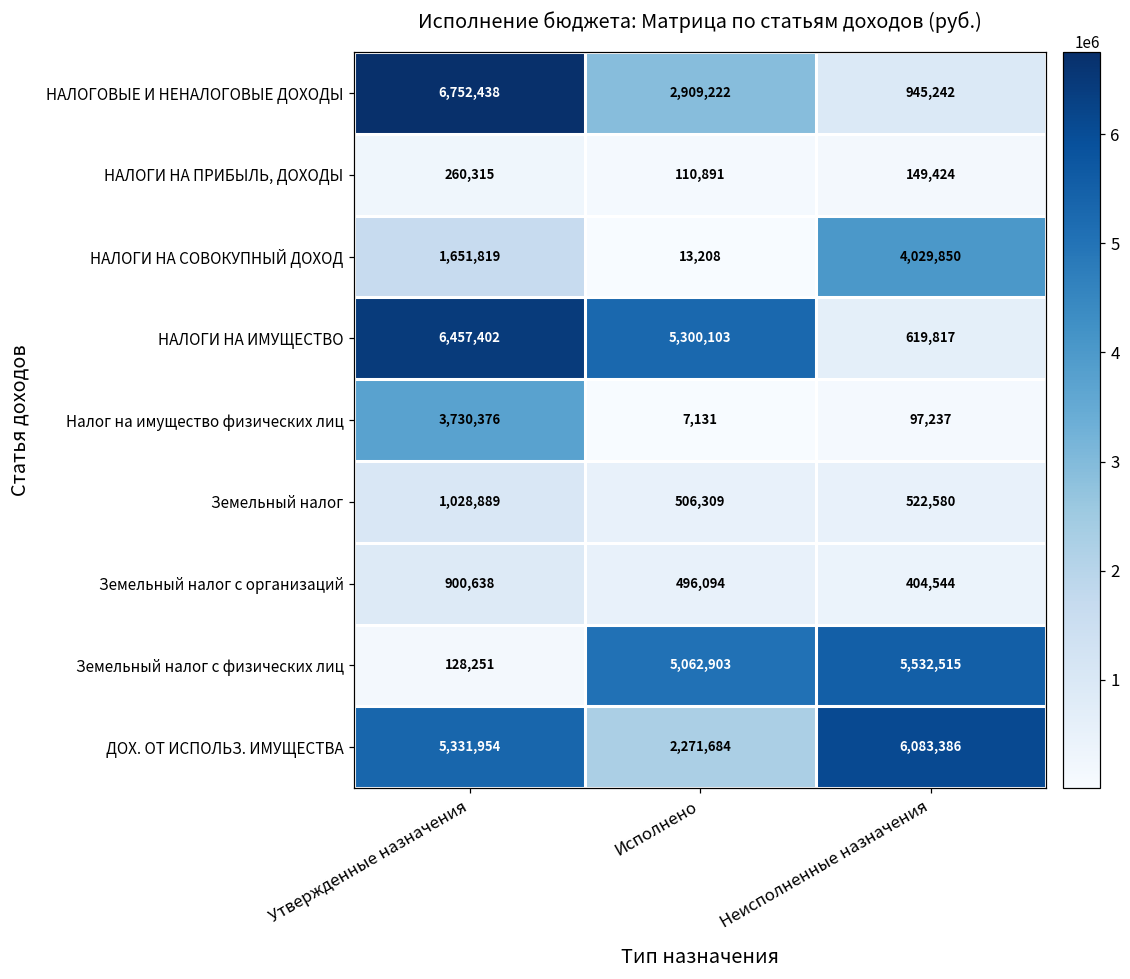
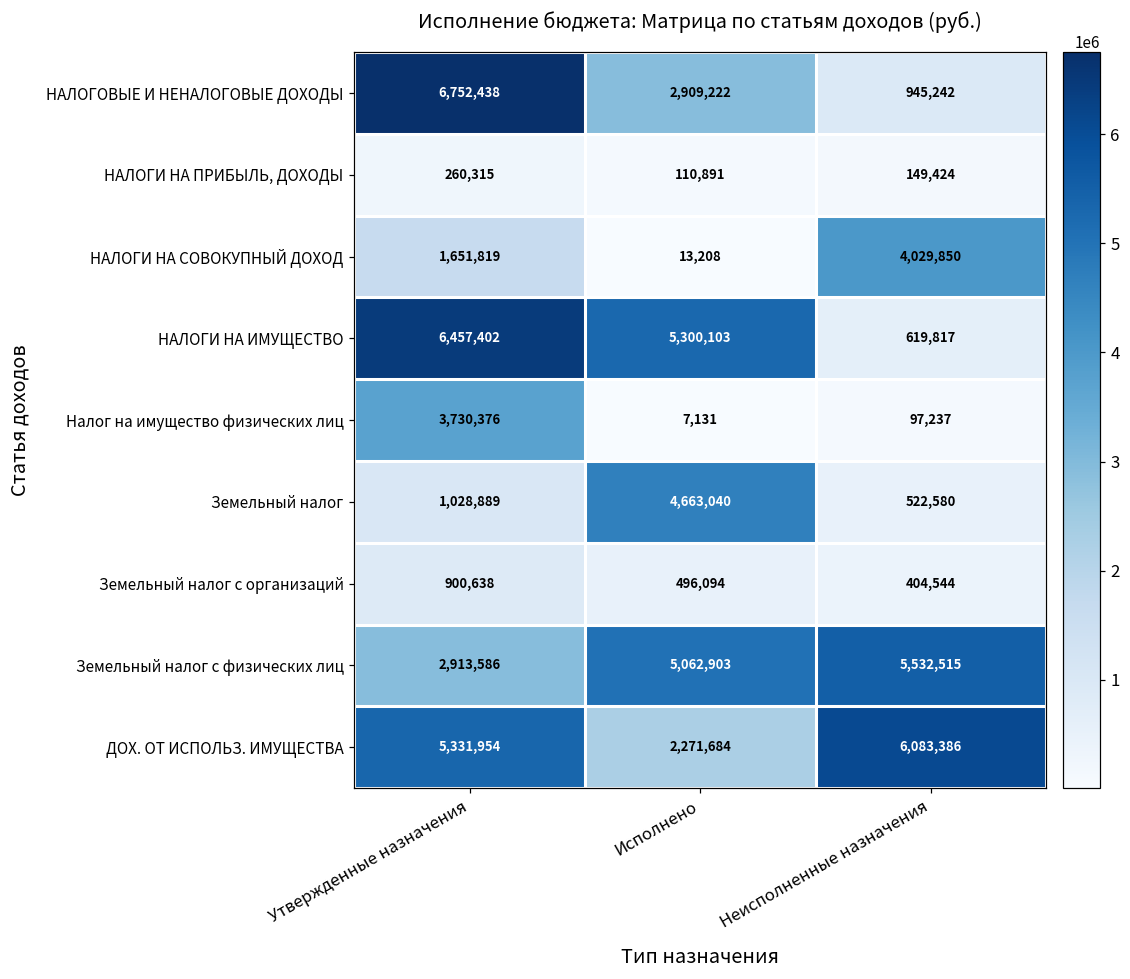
  {
    "НАЛОГОВЫЕ И НЕНАЛОГОВЫЕ ДОХОДЫ": {
      "Утвержденные назначения": "6,752,438",
      "Исполнено": "2,909,222",
      "Неисполненные назначения": "945,242"
    },
    "НАЛОГИ НА ПРИБЫЛЬ, ДОХОДЫ": {
      "Утвержденные назначения": "260,315",
      "Исполнено": "110,891",
      "Неисполненные назначения": "149,424"
    },
    "НАЛОГИ НА СОВОКУПНЫЙ ДОХОД": {
      "Утвержденные назначения": "1,651,819",
      "Исполнено": "13,208",
      "Неисполненные назначения": "4,029,850"
    },
    "НАЛОГИ НА ИМУЩЕСТВО": {
      "Утвержденные назначения": "6,457,402",
      "Исполнено": "5,300,103",
      "Неисполненные назначения": "619,817"
    },
    "Налог на имущество физических лиц": {
      "Утвержденные назначения": "3,730,376",
      "Исполнено": "7,131",
      "Неисполненные назначения": "97,237"
    },
    "Земельный налог": {
      "Утвержденные назначения": "1,028,889",
-     "Исполнено": "506,309",
+     "Исполнено": "4,663,040",
      "Неисполненные назначения": "522,580"
    },
    "Земельный налог с организаций": {
      "Утвержденные назначения": "900,638",
      "Исполнено": "496,094",
      "Неисполненные назначения": "404,544"
    },
    "Земельный налог с физических лиц": {
-     "Утвержденные назначения": "128,251",
+     "Утвержденные назначения": "2,913,586",
      "Исполнено": "5,062,903",
      "Неисполненные назначения": "5,532,515"
    },
    "ДОХ. ОТ ИСПОЛЬЗ. ИМУЩЕСТВА": {
      "Утвержденные назначения": "5,331,954",
      "Исполнено": "2,271,684",
      "Неисполненные назначения": "6,083,386"
    }
  }
